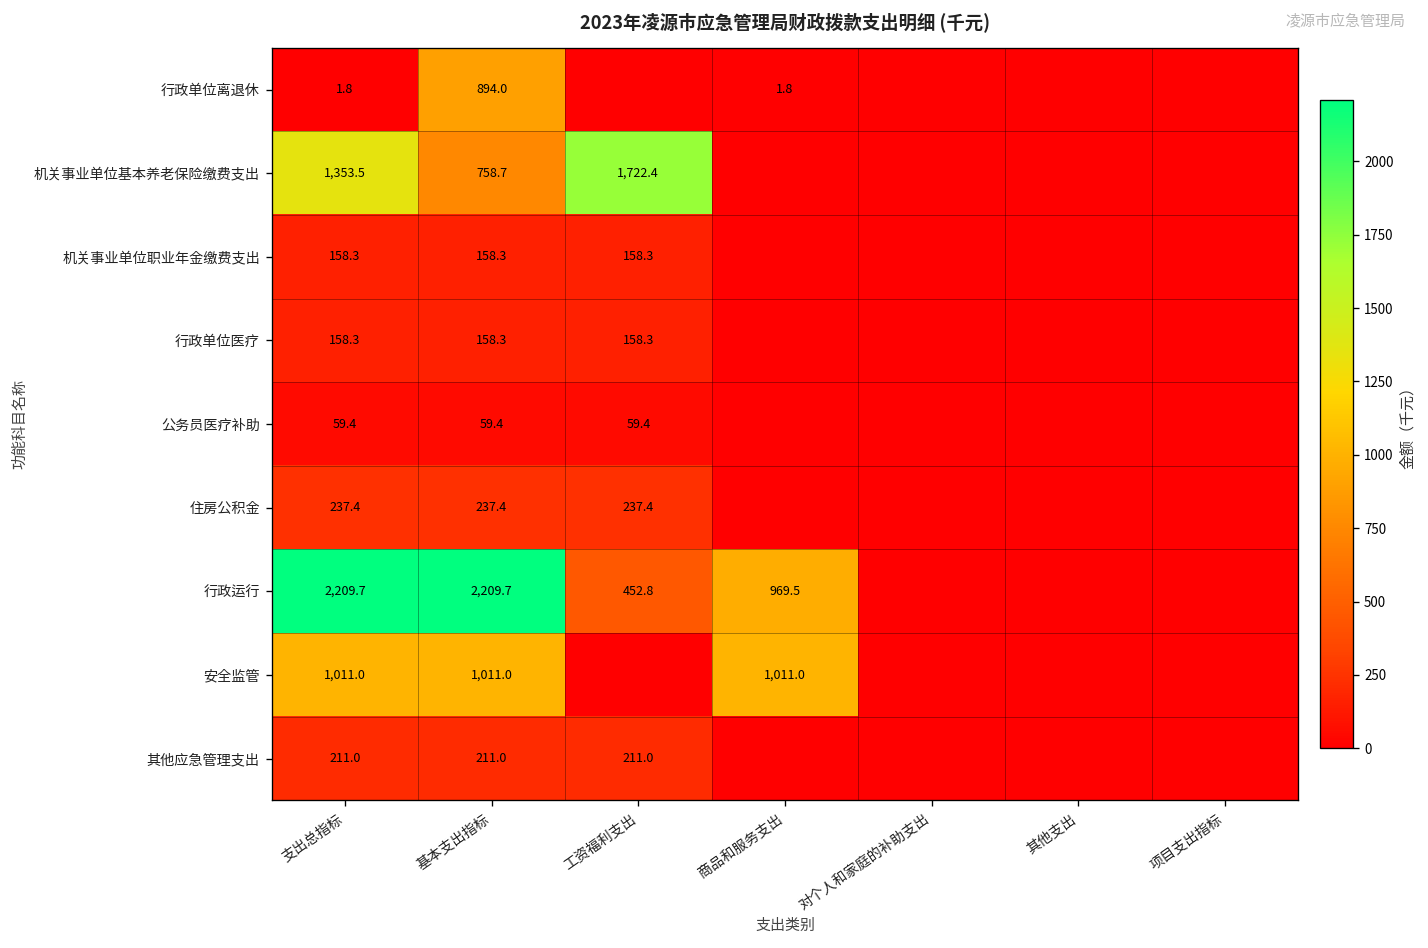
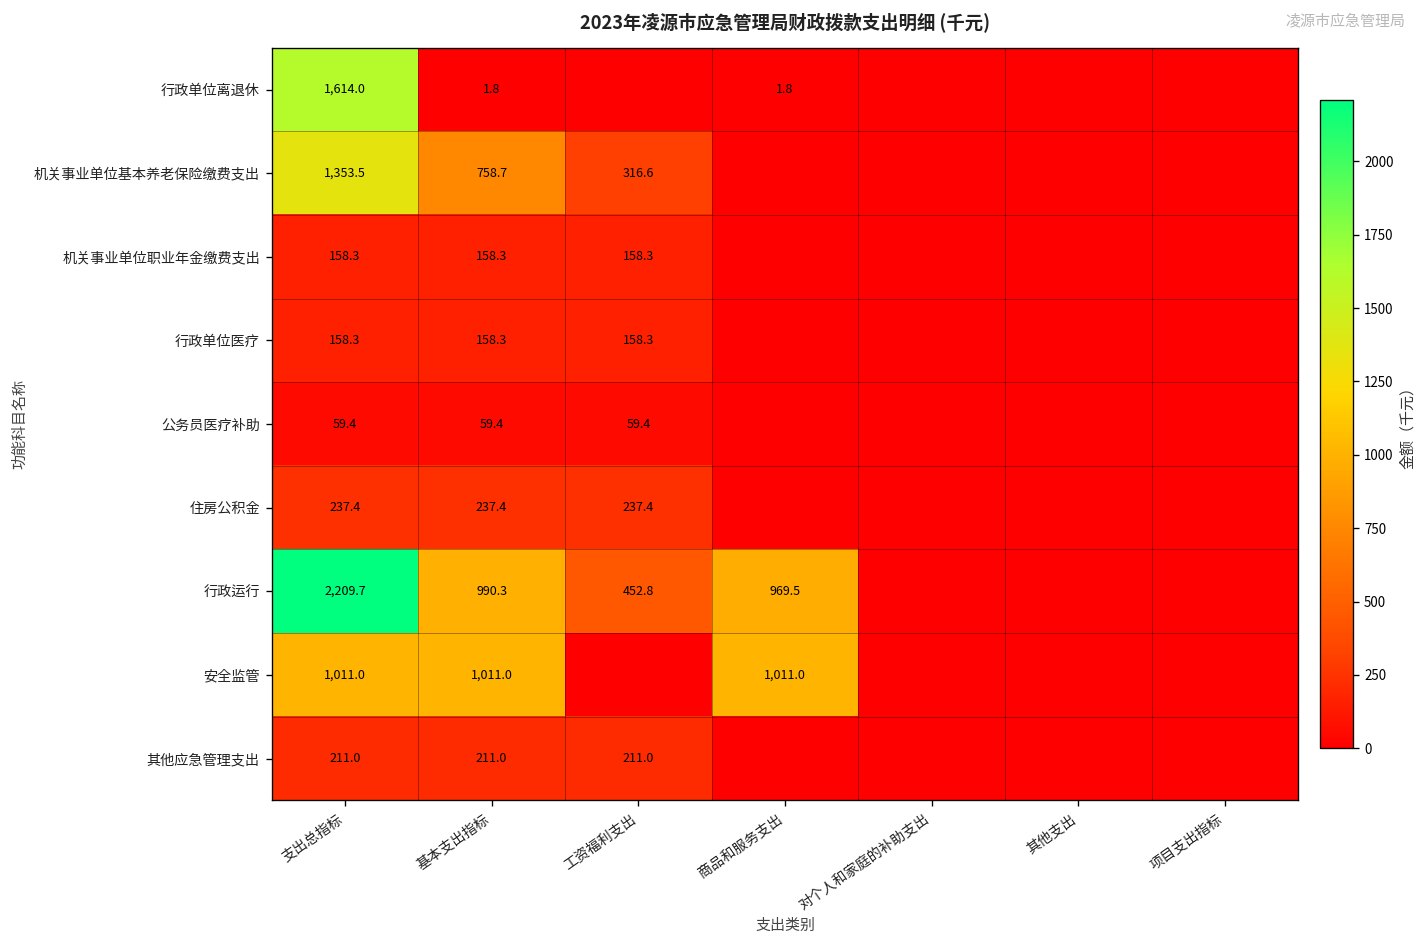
  {
    "行政单位离退休": {
-     "支出总指标": "1.8",
-     "基本支出指标": "894.0",
+     "支出总指标": "1,614.0",
+     "基本支出指标": "1.8",
      "商品和服务支出": "1.8"
    },
    "机关事业单位基本养老保险缴费支出": {
      "支出总指标": "1,353.5",
      "基本支出指标": "758.7",
-     "工资福利支出": "1,722.4"
+     "工资福利支出": "316.6"
    },
    "机关事业单位职业年金缴费支出": {
      "支出总指标": "158.3",
      "基本支出指标": "158.3",
      "工资福利支出": "158.3"
    },
    "行政单位医疗": {
      "支出总指标": "158.3",
      "基本支出指标": "158.3",
      "工资福利支出": "158.3"
    },
    "公务员医疗补助": {
      "支出总指标": "59.4",
      "基本支出指标": "59.4",
      "工资福利支出": "59.4"
    },
    "住房公积金": {
      "支出总指标": "237.4",
      "基本支出指标": "237.4",
      "工资福利支出": "237.4"
    },
    "行政运行": {
      "支出总指标": "2,209.7",
-     "基本支出指标": "2,209.7",
+     "基本支出指标": "990.3",
      "工资福利支出": "452.8",
      "商品和服务支出": "969.5"
    },
    "安全监管": {
      "支出总指标": "1,011.0",
      "基本支出指标": "1,011.0",
      "商品和服务支出": "1,011.0"
    },
    "其他应急管理支出": {
      "支出总指标": "211.0",
      "基本支出指标": "211.0",
      "工资福利支出": "211.0"
    }
  }
